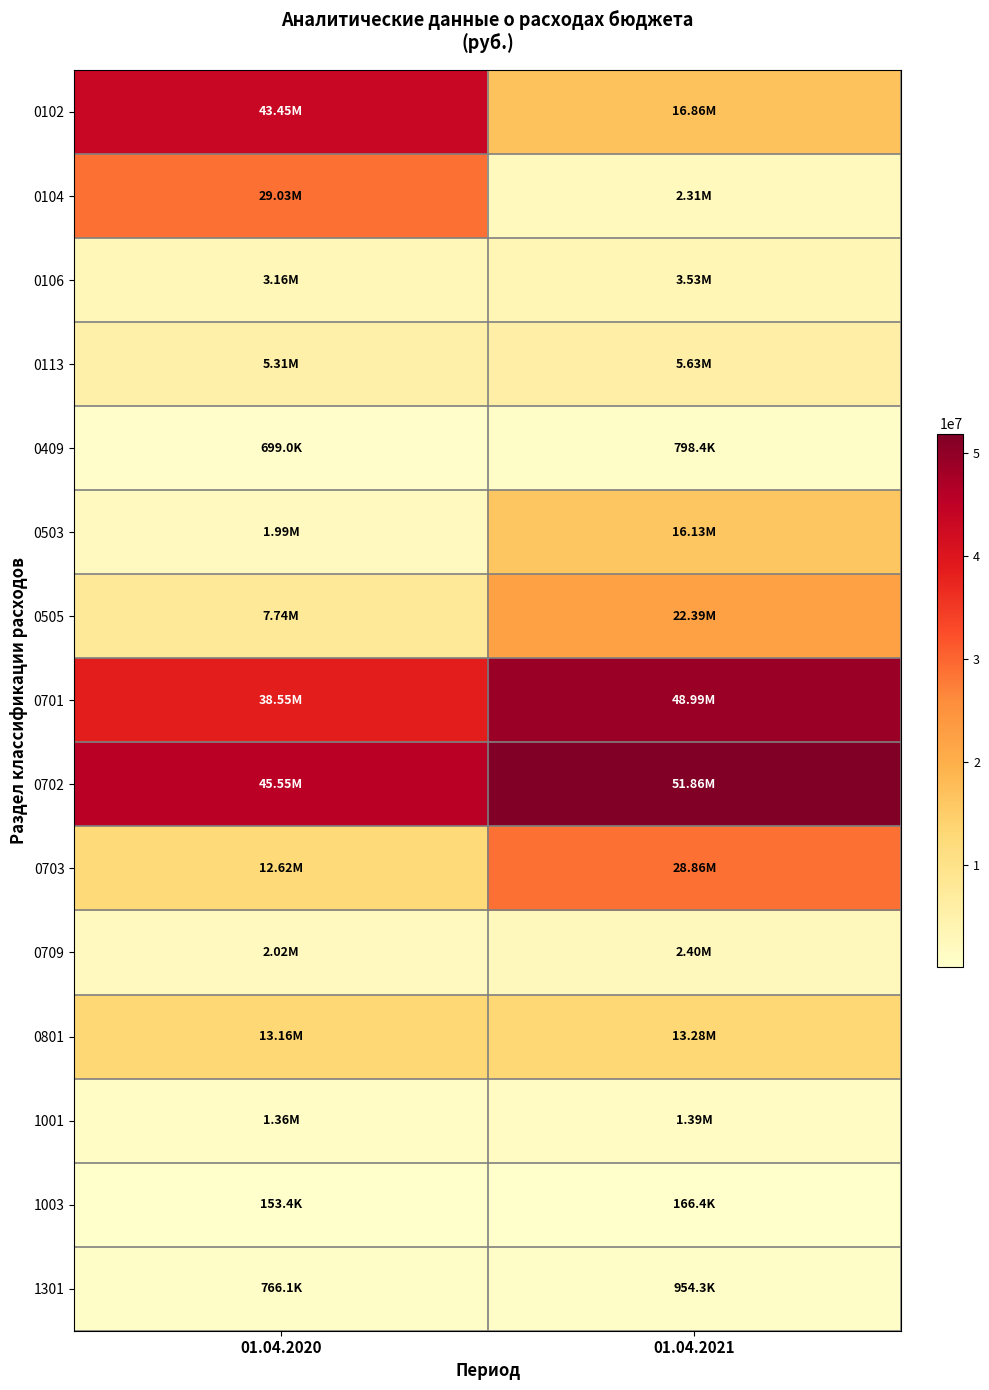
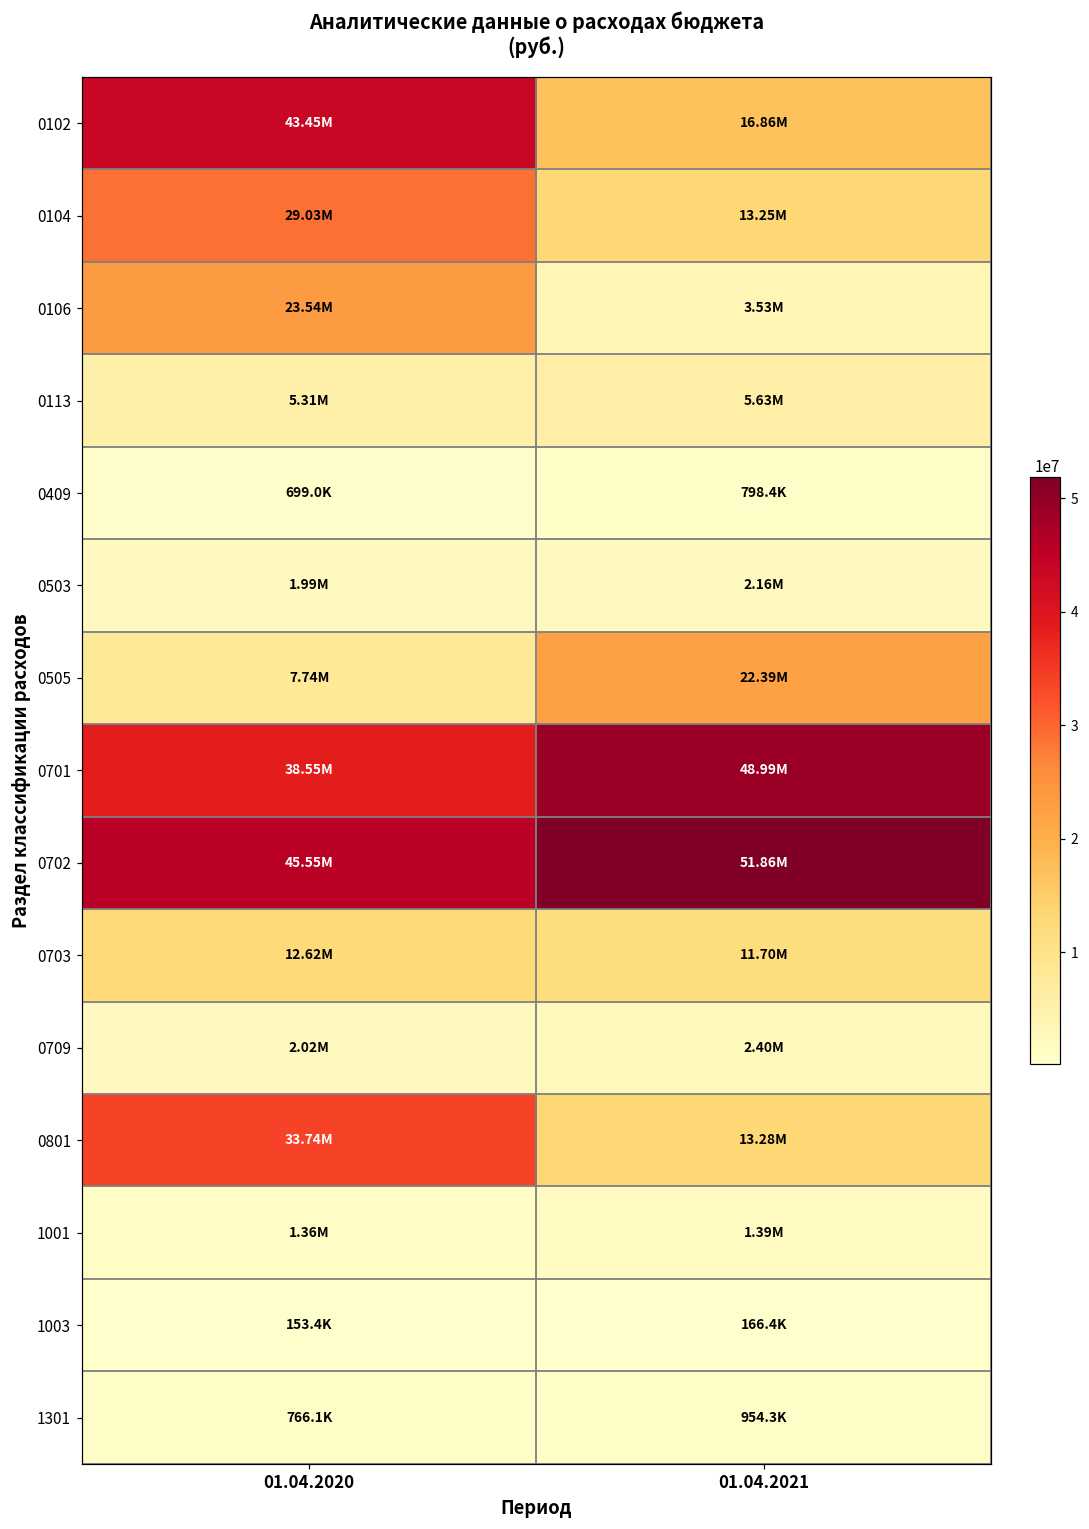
  {
    "0102": {
      "01.04.2020": "43.45M",
      "01.04.2021": "16.86M"
    },
    "0104": {
      "01.04.2020": "29.03M",
-     "01.04.2021": "2.31M"
+     "01.04.2021": "13.25M"
    },
    "0106": {
-     "01.04.2020": "3.16M",
+     "01.04.2020": "23.54M",
      "01.04.2021": "3.53M"
    },
    "0113": {
      "01.04.2020": "5.31M",
      "01.04.2021": "5.63M"
    },
    "0409": {
      "01.04.2020": "699.0K",
      "01.04.2021": "798.4K"
    },
    "0503": {
      "01.04.2020": "1.99M",
-     "01.04.2021": "16.13M"
+     "01.04.2021": "2.16M"
    },
    "0505": {
      "01.04.2020": "7.74M",
      "01.04.2021": "22.39M"
    },
    "0701": {
      "01.04.2020": "38.55M",
      "01.04.2021": "48.99M"
    },
    "0702": {
      "01.04.2020": "45.55M",
      "01.04.2021": "51.86M"
    },
    "0703": {
      "01.04.2020": "12.62M",
-     "01.04.2021": "28.86M"
+     "01.04.2021": "11.70M"
    },
    "0709": {
      "01.04.2020": "2.02M",
      "01.04.2021": "2.40M"
    },
    "0801": {
-     "01.04.2020": "13.16M",
+     "01.04.2020": "33.74M",
      "01.04.2021": "13.28M"
    },
    "1001": {
      "01.04.2020": "1.36M",
      "01.04.2021": "1.39M"
    },
    "1003": {
      "01.04.2020": "153.4K",
      "01.04.2021": "166.4K"
    },
    "1301": {
      "01.04.2020": "766.1K",
      "01.04.2021": "954.3K"
    }
  }
